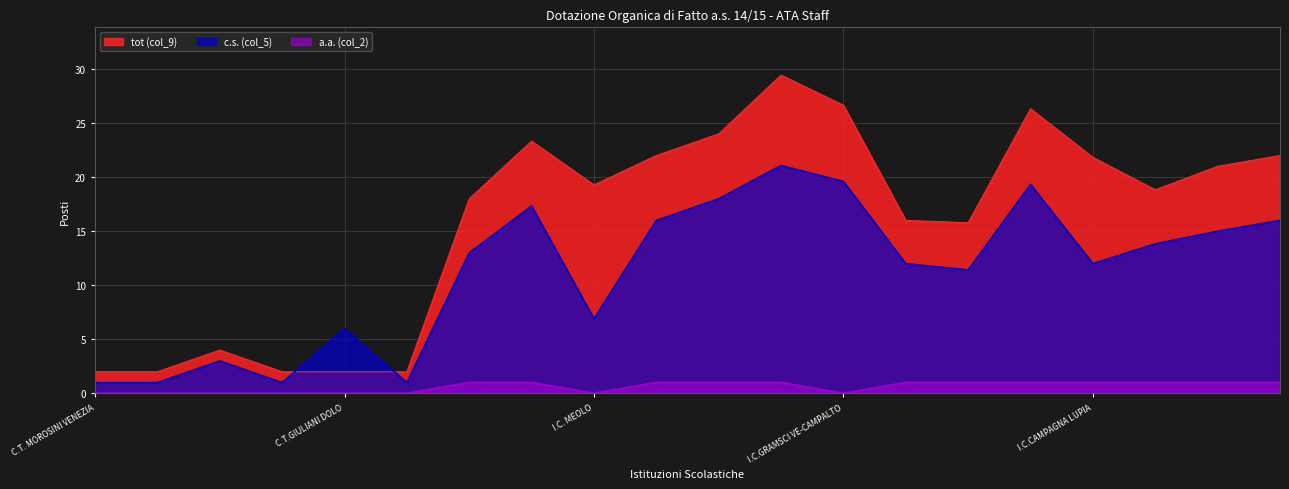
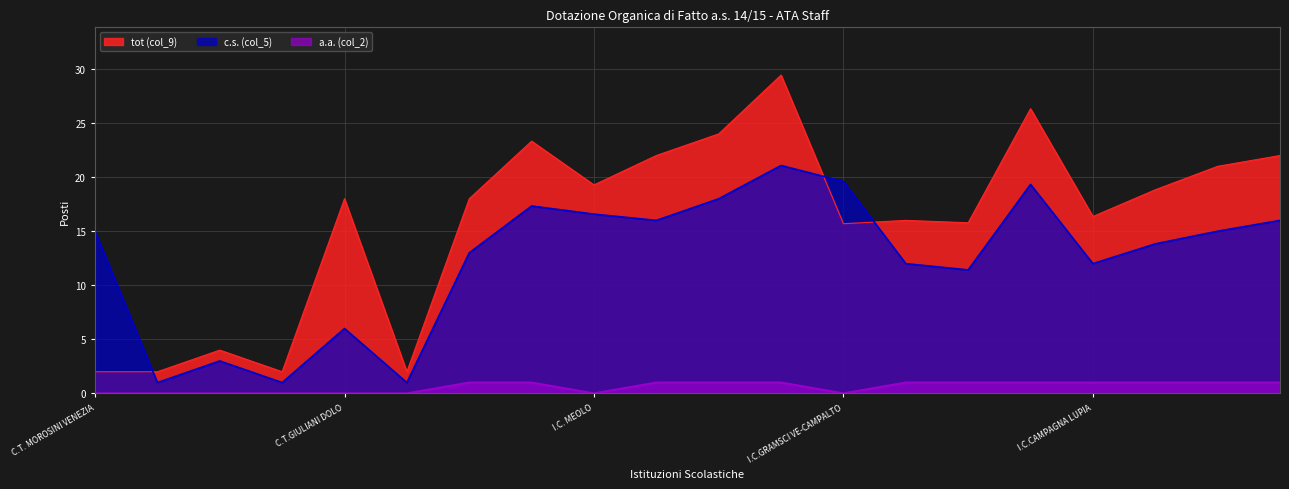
  {
    "tot (col_9)": {
      "C.T. MOROSINI VENEZIA": 2.0,
-     "C.T.GIULIANI DOLO": 2,
+     "C.T.GIULIANI DOLO": 18,
      "I.C. MEOLO": 19.3,
-     "I.C.GRAMSCI VE-CAMPALTO": 26.7,
-     "I.C.CAMPAGNA LUPIA": 21.8
+     "I.C.GRAMSCI VE-CAMPALTO": 15.7,
+     "I.C.CAMPAGNA LUPIA": 16.4
    },
    "c.s. (col_5)": {
-     "C.T. MOROSINI VENEZIA": 1,
+     "C.T. MOROSINI VENEZIA": 15,
      "C.T.GIULIANI DOLO": 6.0,
-     "I.C. MEOLO": 6.9,
+     "I.C. MEOLO": 16.6,
      "I.C.GRAMSCI VE-CAMPALTO": 19.6,
      "I.C.CAMPAGNA LUPIA": 12.0
    },
    "a.a. (col_2)": {
      "C.T. MOROSINI VENEZIA": 0.0,
      "C.T.GIULIANI DOLO": 0.0,
      "I.C. MEOLO": 0.0,
      "I.C.GRAMSCI VE-CAMPALTO": 0.0,
      "I.C.CAMPAGNA LUPIA": 1.0
    }
  }
